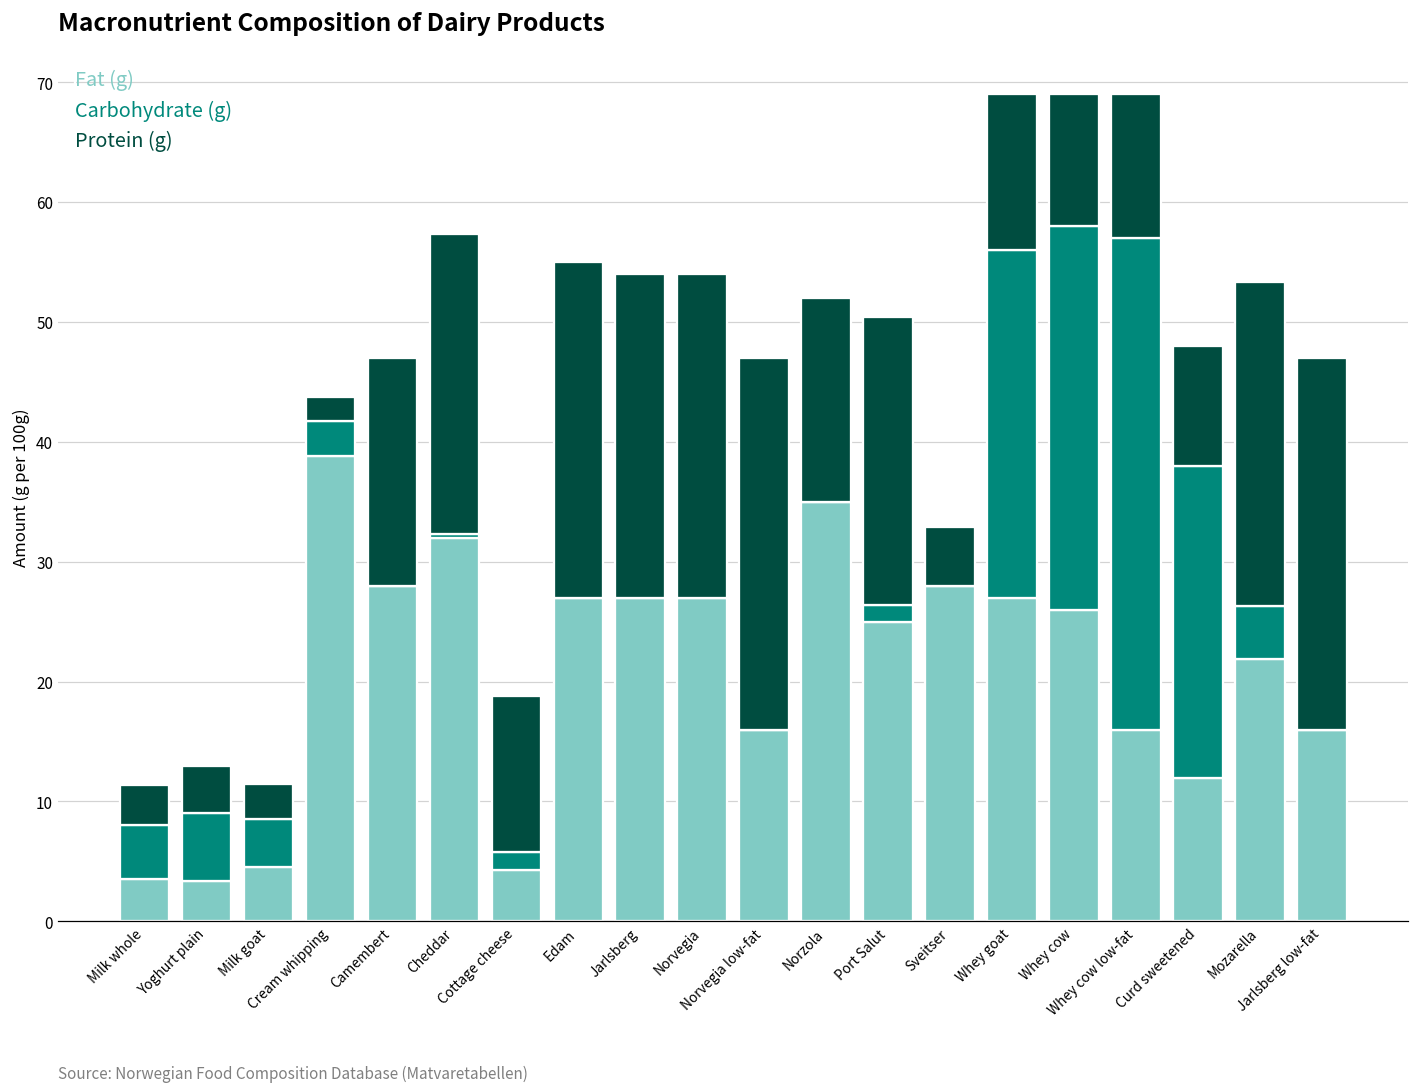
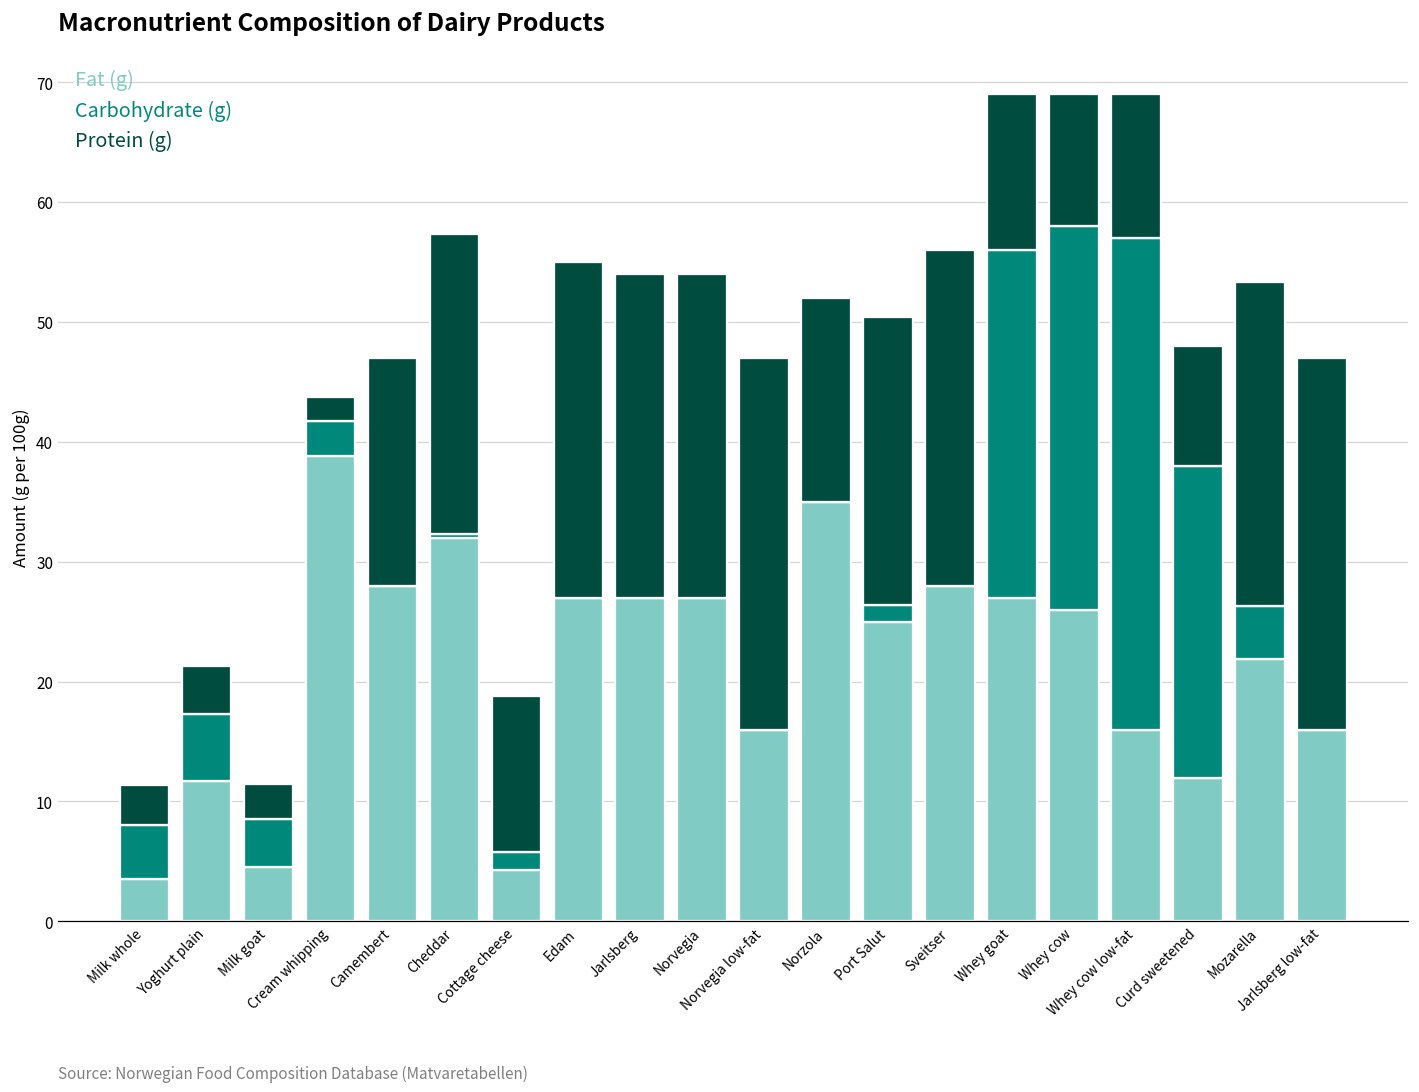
  {
    "Fat (g)": {
      "Milk whole": 3.5,
-     "Yoghurt plain": 3.4,
+     "Yoghurt plain": 11.7,
      "Milk goat": 4.5,
      "Cream whipping": 38.8,
      "Camembert": 28.0,
      "Cheddar": 32.0,
      "Cottage cheese": 4.3,
      "Edam": 27.0,
      "Jarlsberg": 27.0,
      "Norvegia": 27.0,
      "Norvegia low-fat": 16.0,
      "Norzola": 35.0,
      "Port Salut": 25.0,
      "Sveitser": 28.0,
      "Whey goat": 27.0,
      "Whey cow": 26.0,
      "Whey cow low-fat": 16.0,
      "Curd sweetened": 12.0,
      "Mozarella": 21.9,
      "Jarlsberg low-fat": 16.0
    },
    "Carbohydrate (g)": {
      "Milk whole": 4.5,
      "Yoghurt plain": 5.6,
      "Milk goat": 4.0,
      "Cream whipping": 2.9,
      "Camembert": 0.0,
      "Cheddar": 0.3,
      "Cottage cheese": 1.5,
      "Edam": 0.0,
      "Jarlsberg": 0.0,
      "Norvegia": 0.0,
      "Norvegia low-fat": 0.0,
      "Norzola": 0.0,
      "Port Salut": 1.4,
      "Sveitser": 0.0,
      "Whey goat": 29.0,
      "Whey cow": 32.0,
      "Whey cow low-fat": 41.0,
      "Curd sweetened": 26.0,
      "Mozarella": 4.4,
      "Jarlsberg low-fat": 0.0
    },
    "Protein (g)": {
      "Milk whole": 3.4,
      "Yoghurt plain": 4.0,
      "Milk goat": 3.0,
      "Cream whipping": 2.0,
      "Camembert": 19.0,
      "Cheddar": 25.0,
      "Cottage cheese": 13.0,
      "Edam": 28.0,
      "Jarlsberg": 27.0,
      "Norvegia": 27.0,
      "Norvegia low-fat": 31.0,
      "Norzola": 17.0,
      "Port Salut": 24.0,
-     "Sveitser": 4.9,
+     "Sveitser": 28.0,
      "Whey goat": 13.0,
      "Whey cow": 11.0,
      "Whey cow low-fat": 12.0,
      "Curd sweetened": 10.0,
      "Mozarella": 27.0,
      "Jarlsberg low-fat": 31.0
    }
  }
